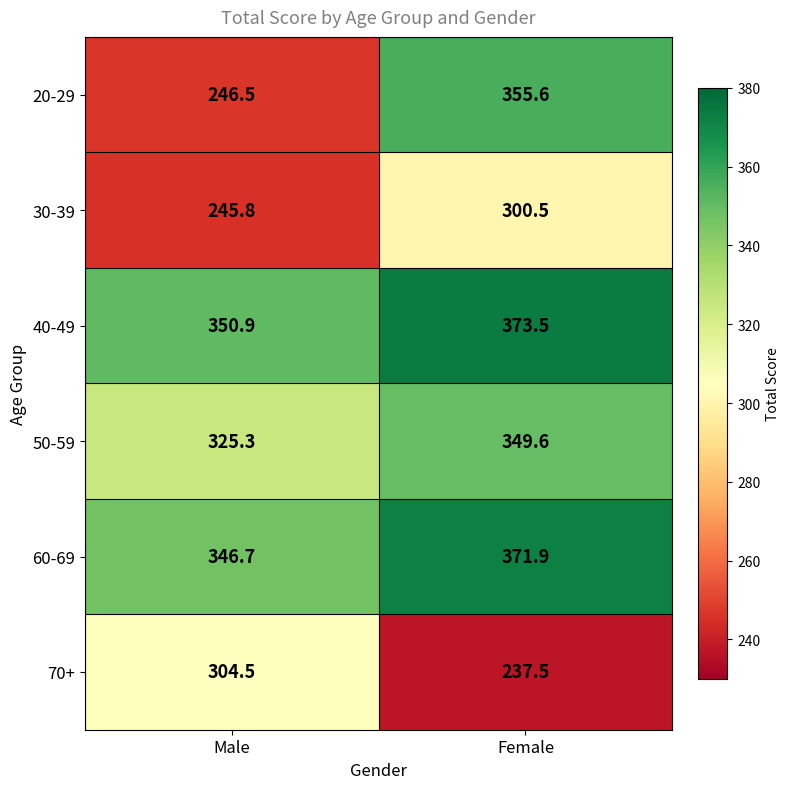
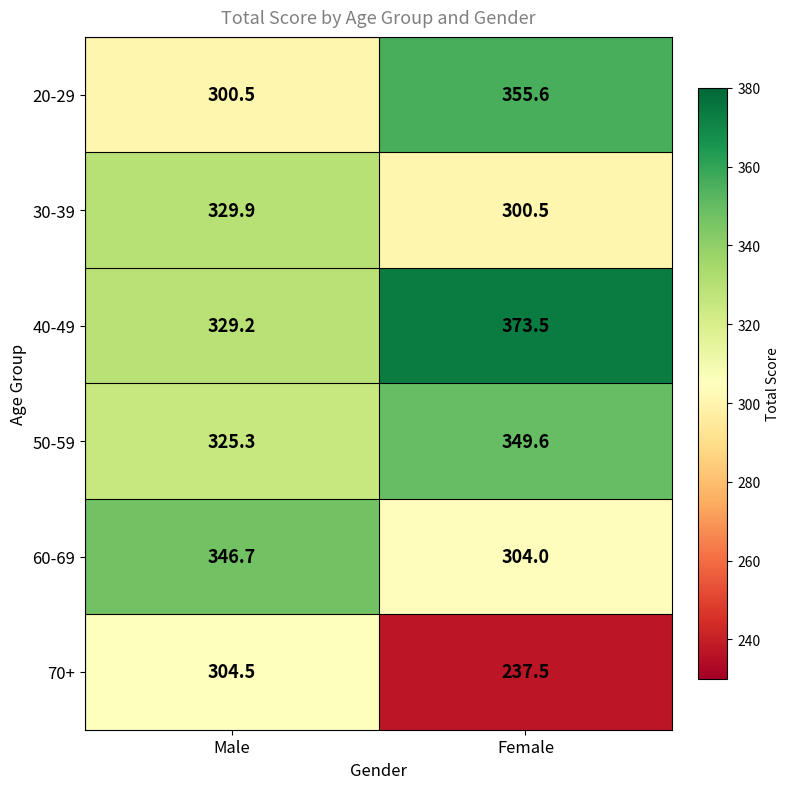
  {
    "20-29": {
-     "Male": 246.5,
+     "Male": 300.5,
      "Female": 355.6
    },
    "30-39": {
-     "Male": 245.8,
+     "Male": 329.9,
      "Female": 300.5
    },
    "40-49": {
-     "Male": 350.9,
+     "Male": 329.2,
      "Female": 373.5
    },
    "50-59": {
      "Male": 325.3,
      "Female": 349.6
    },
    "60-69": {
      "Male": 346.7,
-     "Female": 371.9
+     "Female": 304.0
    },
    "70+": {
      "Male": 304.5,
      "Female": 237.5
    }
  }
